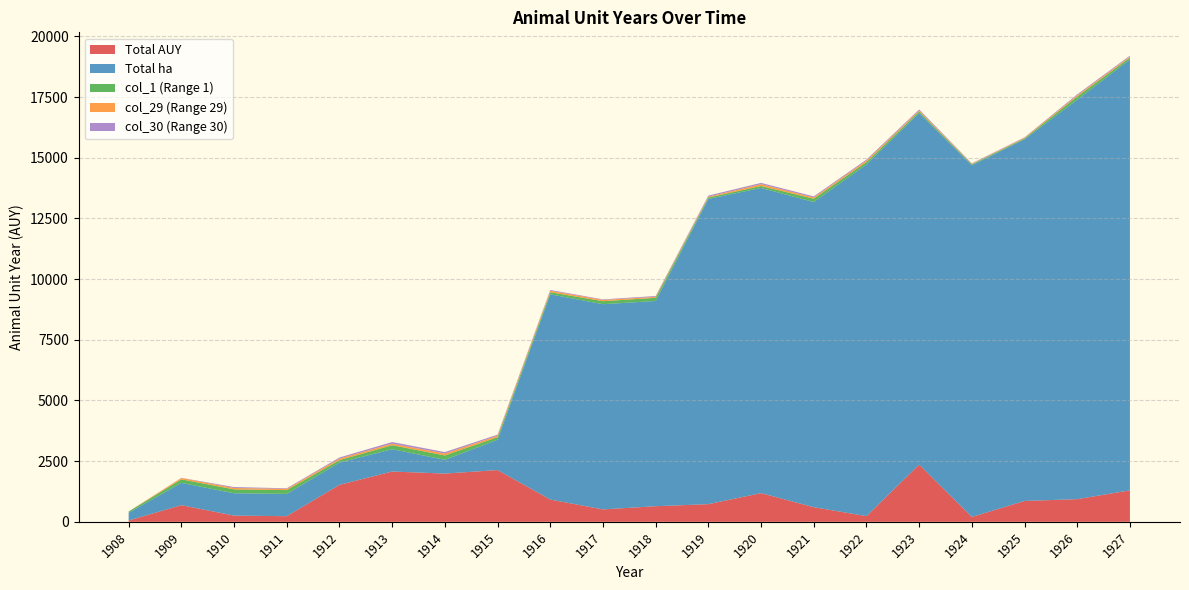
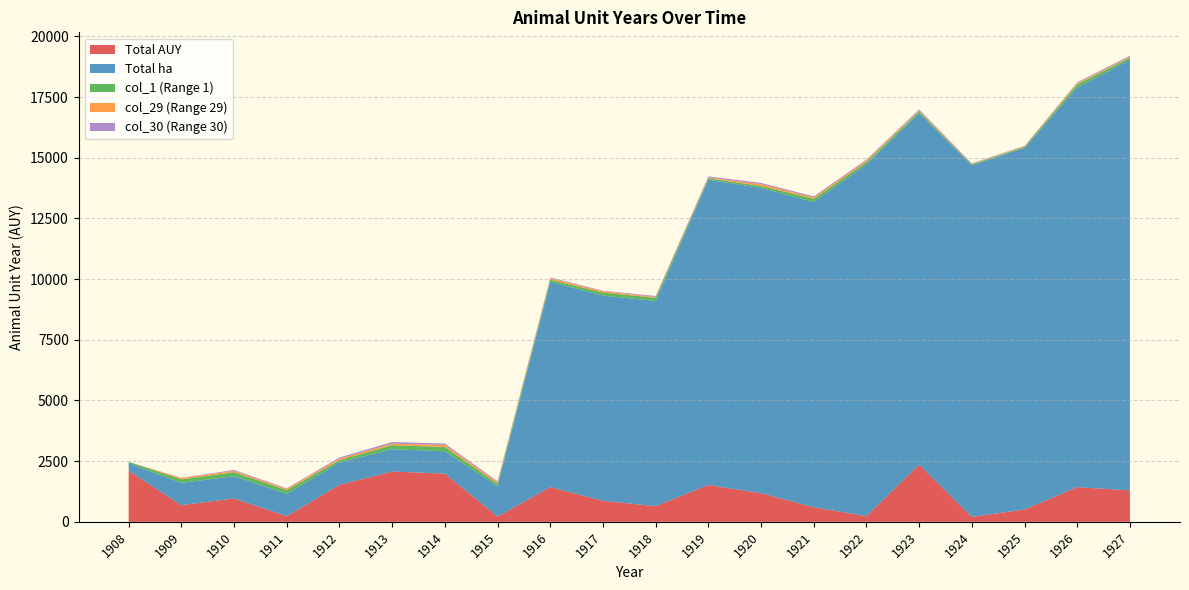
  {
    "Total AUY": {
-     "1908": 100,
+     "1908": 2100,
      "1909": 700,
-     "1910": 300,
+     "1910": 1000,
      "1911": 200,
      "1912": 1500,
      "1913": 2100,
      "1914": 2000,
-     "1915": 2100,
-     "1916": 900,
-     "1917": 500,
+     "1915": 200,
+     "1916": 1400,
+     "1917": 900,
      "1918": 600,
-     "1919": 700,
+     "1919": 1500,
      "1920": 1200,
      "1921": 600,
      "1922": 200,
      "1923": 2400,
      "1924": 200,
-     "1925": 900,
-     "1926": 900,
+     "1925": 500,
+     "1926": 1400,
      "1927": 1300
    },
    "Total ha": {
      "1909": 900,
      "1910": 900,
      "1911": 900,
      "1913": 900,
-     "1914": 600,
+     "1914": 900,
      "1917": 8500,
      "1918": 8500,
      "1921": 12600,
      "1926": 16500
    }
  }
